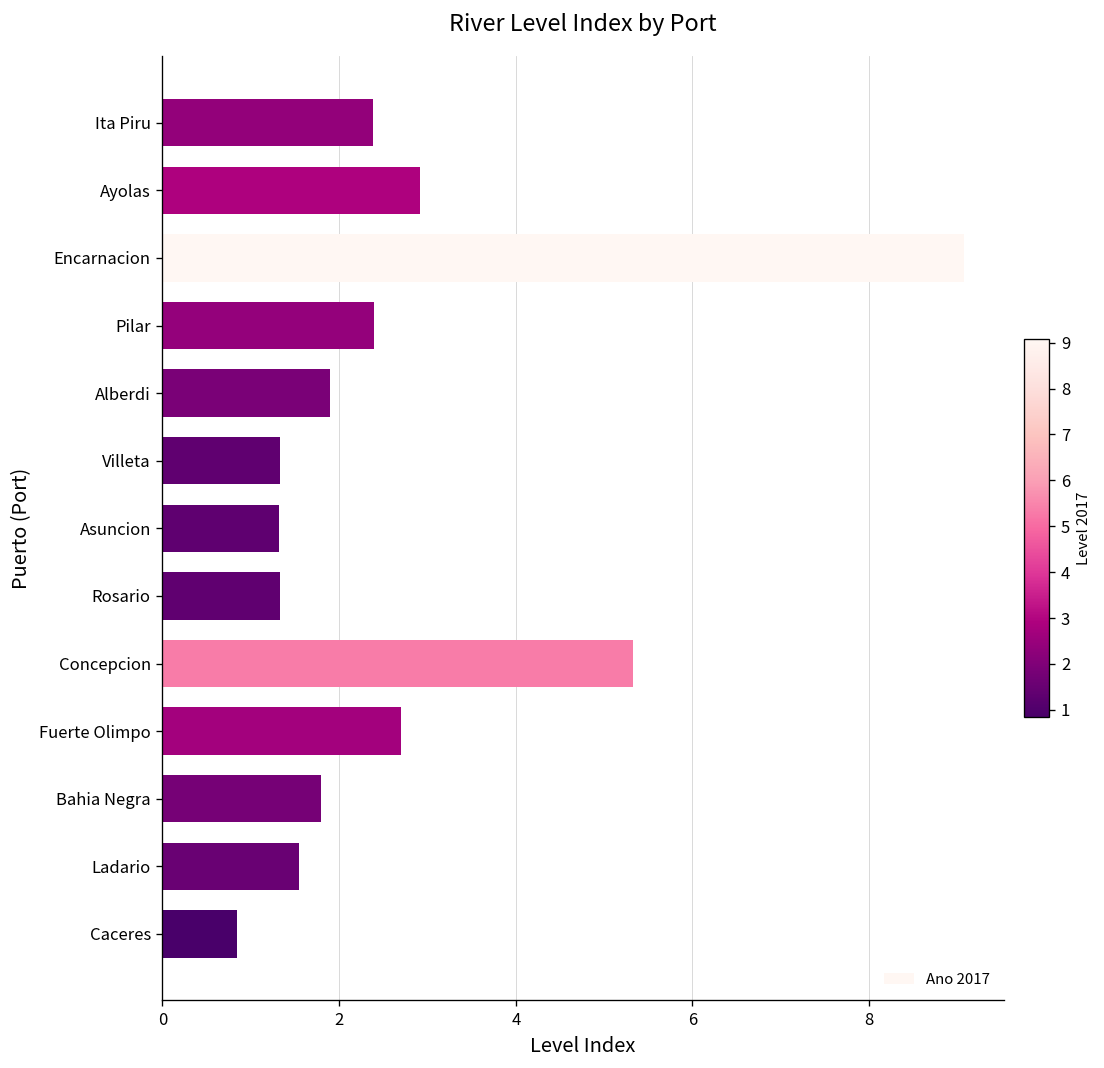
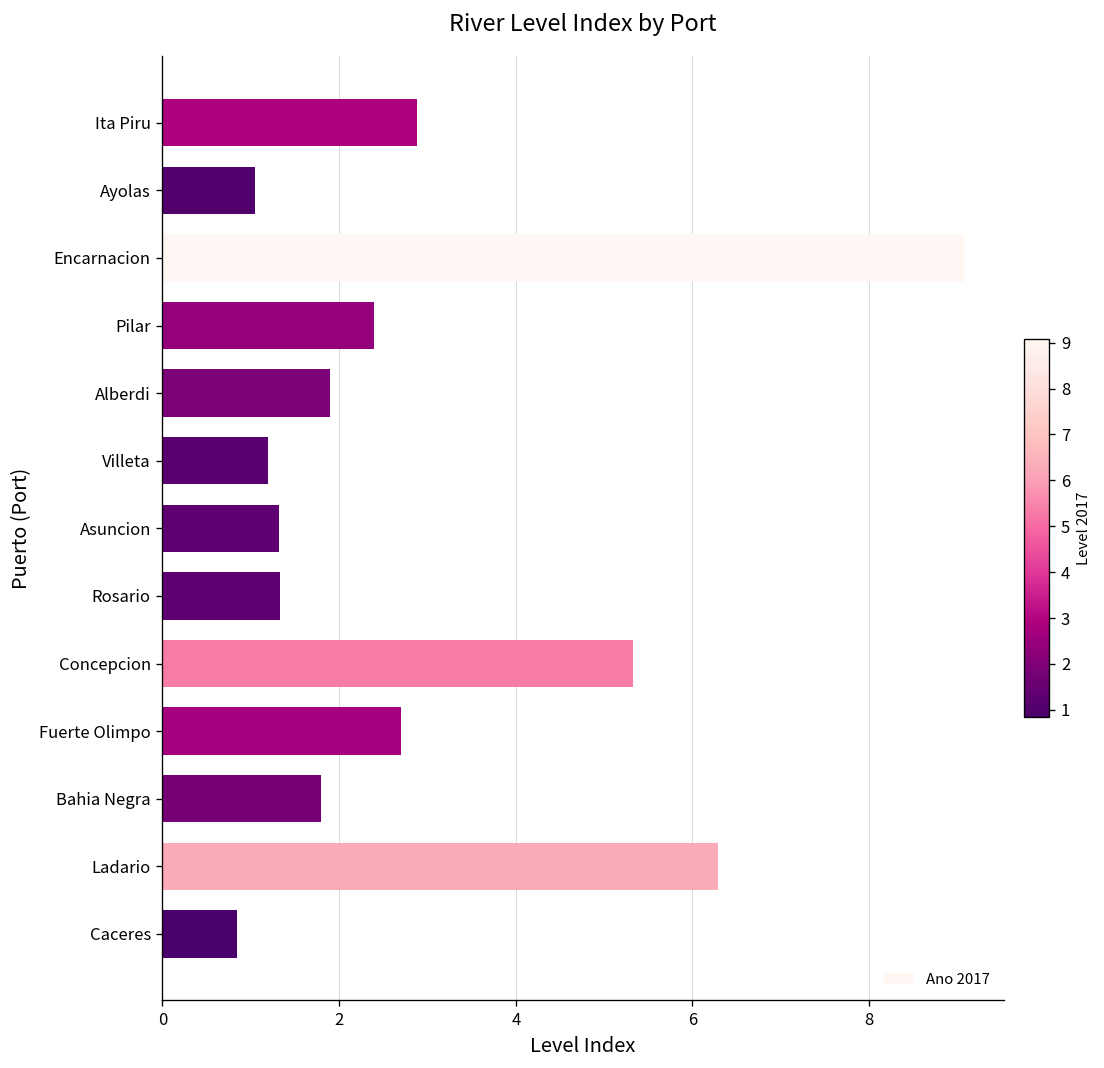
  {
-   "Ita Piru": 2.4,
-   "Ayolas": 2.9,
+   "Ita Piru": 2.9,
+   "Ayolas": 1.1,
    "Encarnacion": 9.1,
    "Pilar": 2.4,
    "Alberdi": 1.9,
-   "Villeta": 1.3,
+   "Villeta": 1.2,
    "Asuncion": 1.3,
    "Rosario": 1.3,
    "Concepcion": 5.3,
    "Fuerte Olimpo": 2.7,
    "Bahia Negra": 1.8,
-   "Ladario": 1.5,
+   "Ladario": 6.3,
    "Caceres": 0.8
  }
